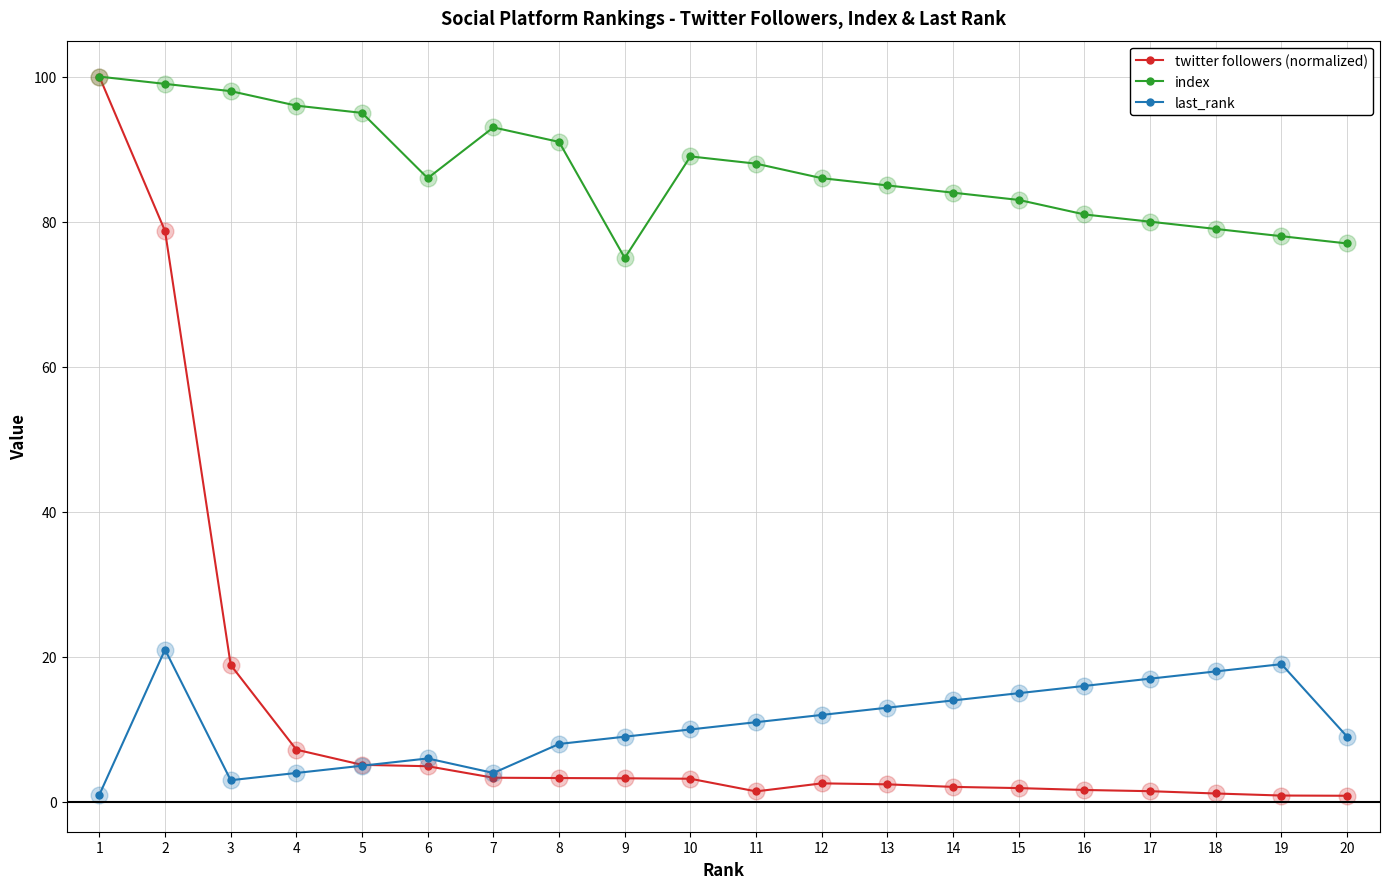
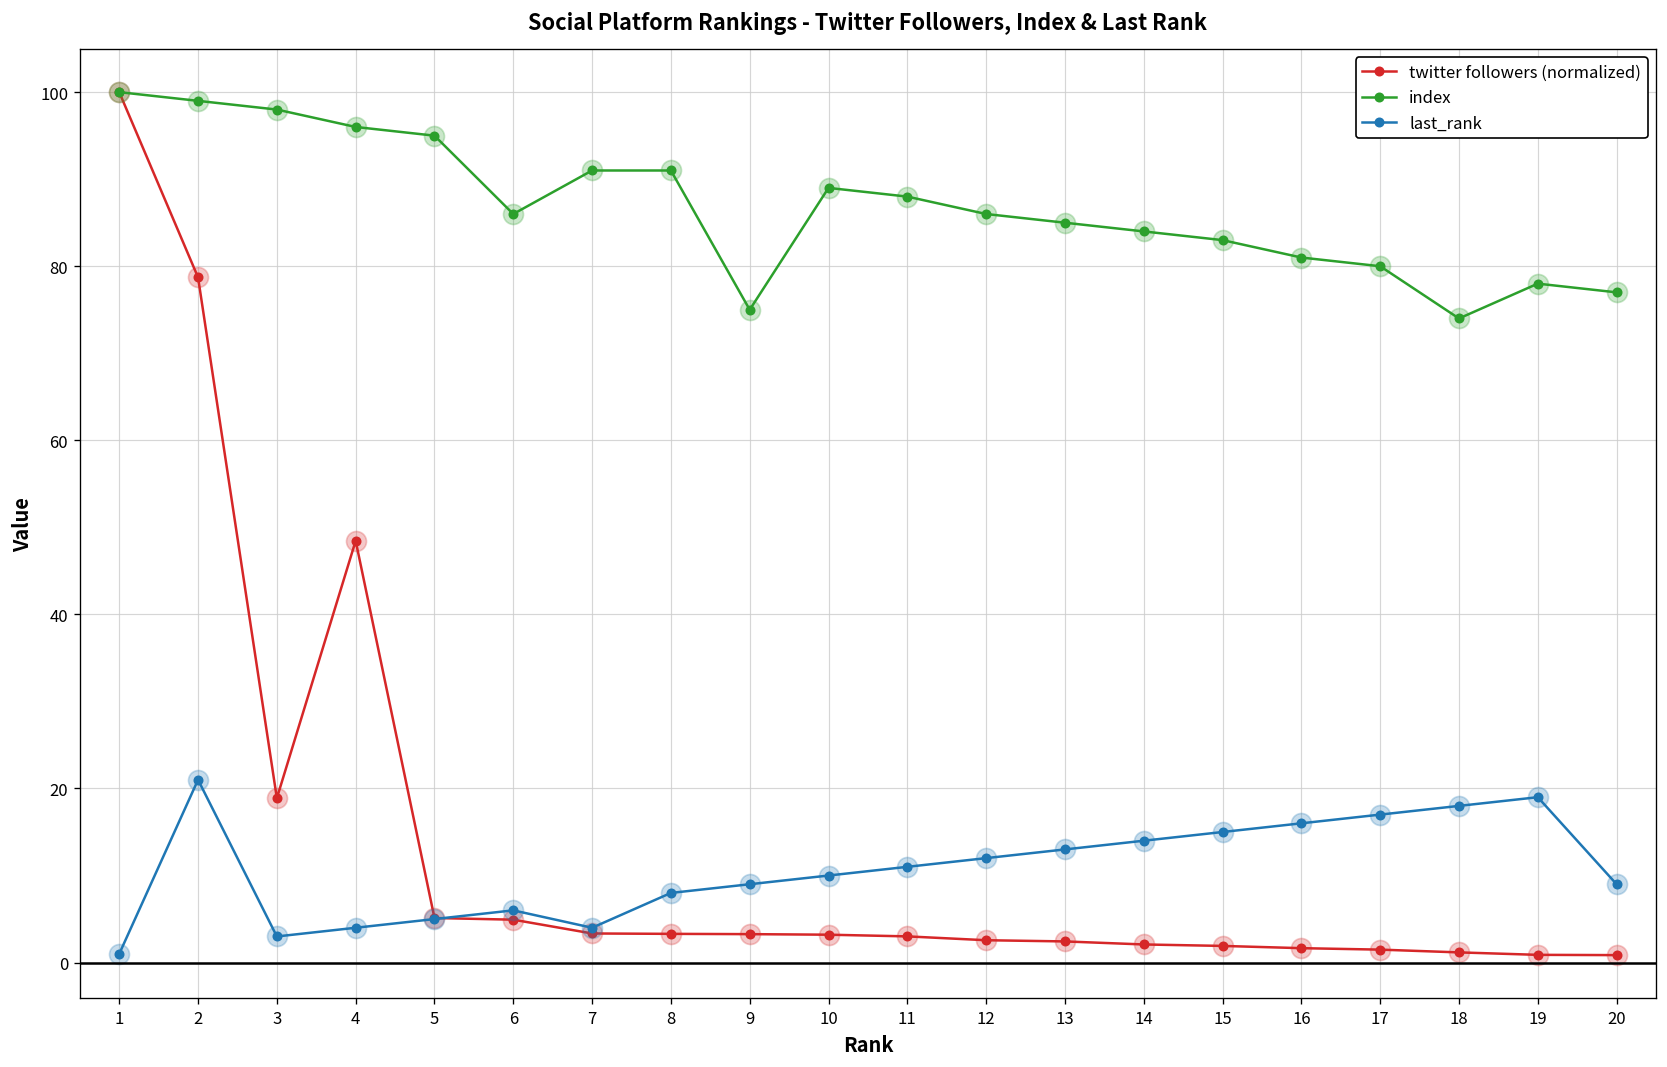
  {
    "twitter followers (normalized)": {
      "2": 79,
      "3": 19,
-     "4": 7,
+     "4": 48,
      "6": 5,
      "7": 3,
      "8": 3,
      "9": 3,
      "10": 3,
-     "11": 1,
+     "11": 3,
      "12": 3,
      "13": 2,
      "14": 2,
      "15": 2,
      "16": 2,
      "17": 1,
      "18": 1,
      "19": 1,
      "20": 1
    },
    "index": {
      "2": 99,
      "3": 98,
      "4": 96,
      "5": 95,
      "6": 86,
-     "7": 93,
+     "7": 91,
      "8": 91,
      "9": 75,
      "10": 89,
      "11": 88,
      "12": 86,
      "13": 85,
      "14": 84,
      "15": 83,
      "16": 81,
      "17": 80,
-     "18": 79,
+     "18": 74,
      "19": 78,
      "20": 77
    },
    "last_rank": {
      "1": 1,
      "2": 21,
      "3": 3,
      "4": 4,
      "6": 6,
      "7": 4,
      "8": 8,
      "9": 9,
      "10": 10,
      "11": 11,
      "12": 12,
      "13": 13,
      "14": 14,
      "15": 15,
      "16": 16,
      "17": 17,
      "18": 18,
      "19": 19,
      "20": 9
    }
  }
